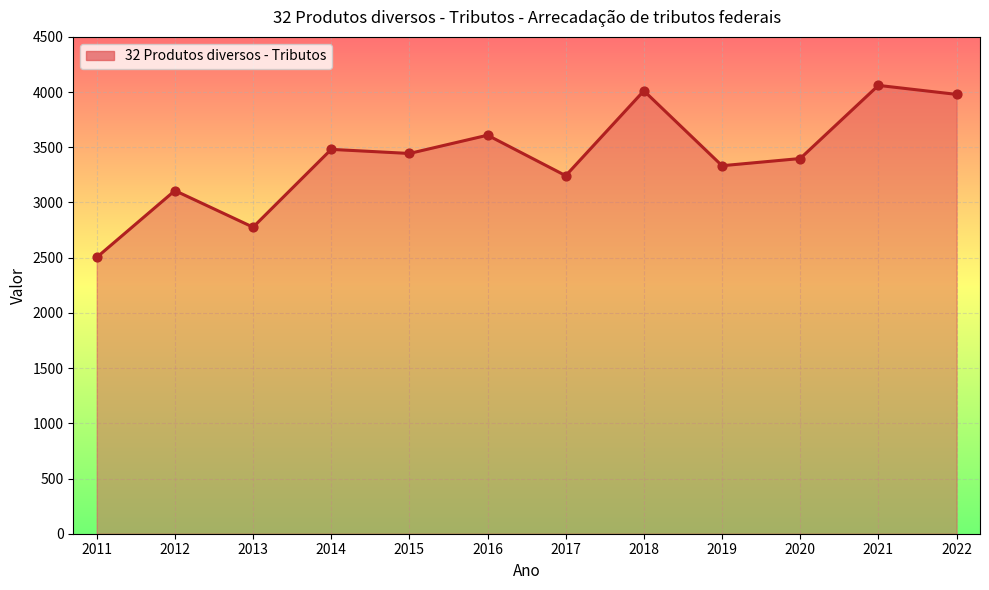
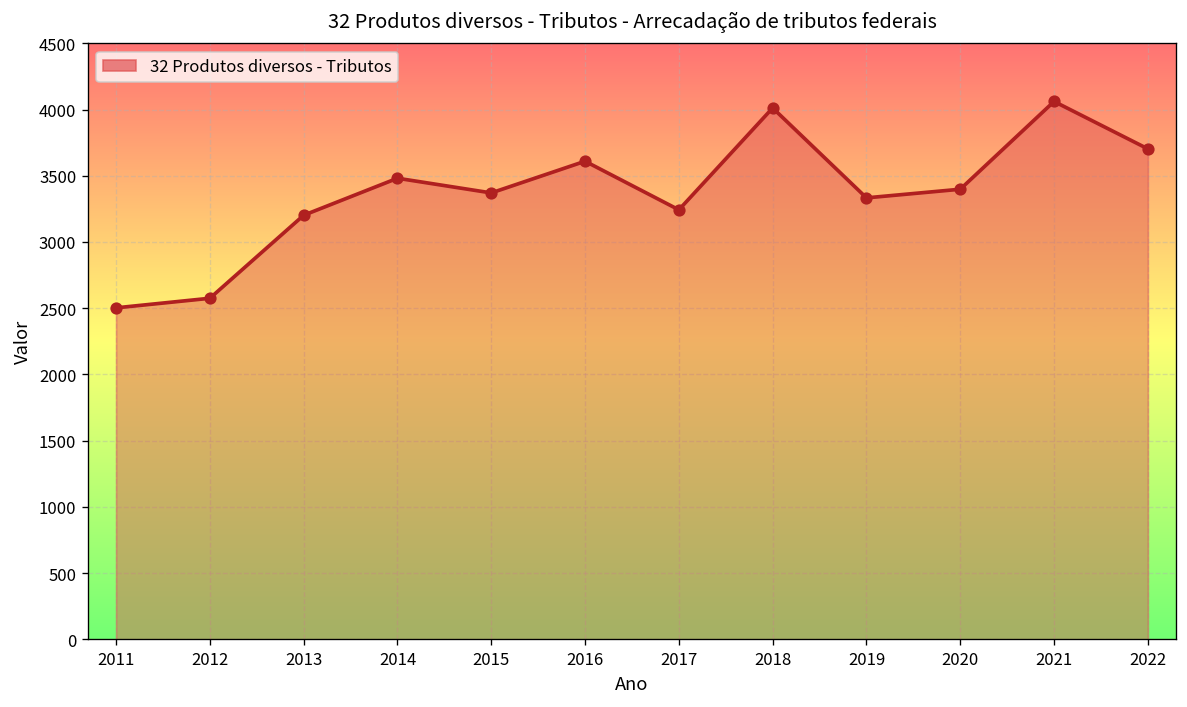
  {
    "2011": 2500,
-   "2012": 3110,
-   "2013": 2780,
+   "2012": 2580,
+   "2013": 3200,
    "2014": 3480,
-   "2015": 3440,
+   "2015": 3370,
    "2016": 3610,
    "2017": 3240,
    "2018": 4010,
    "2019": 3330,
    "2020": 3400,
    "2021": 4060,
-   "2022": 3980
+   "2022": 3700
  }
